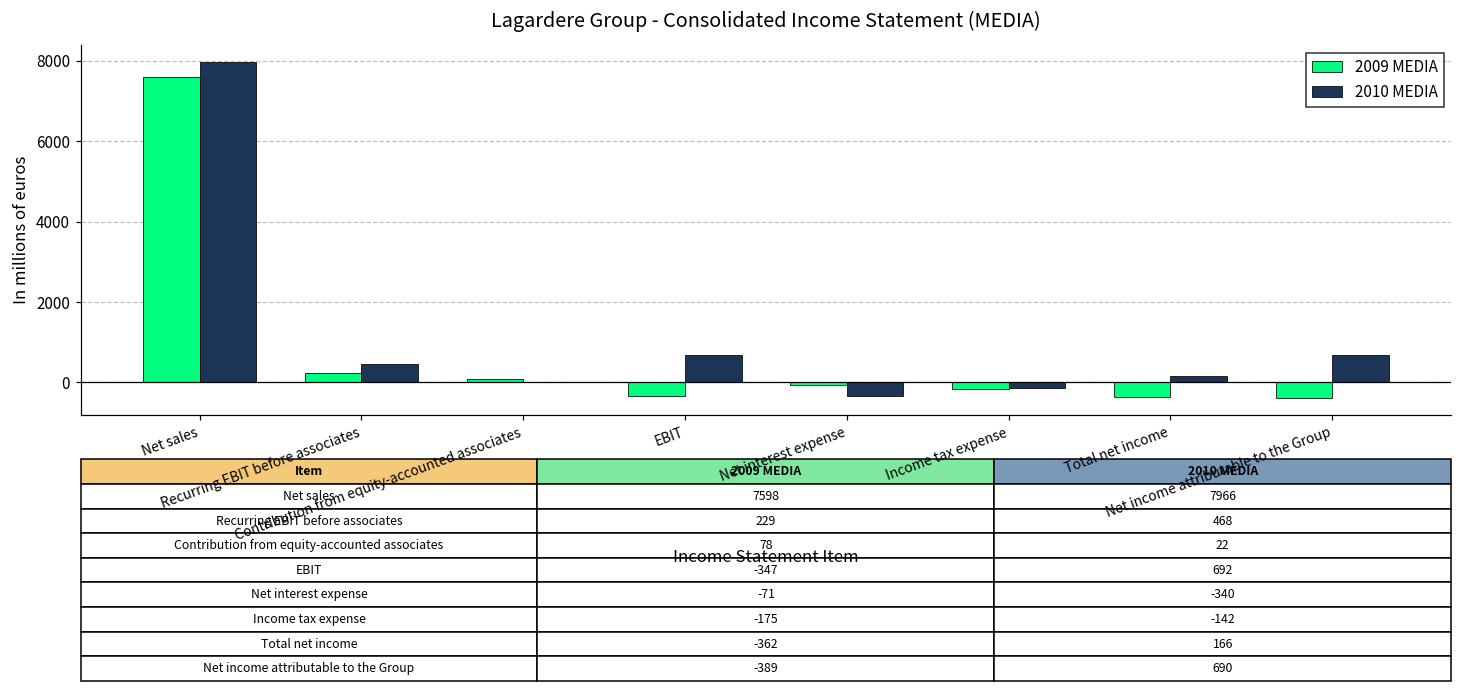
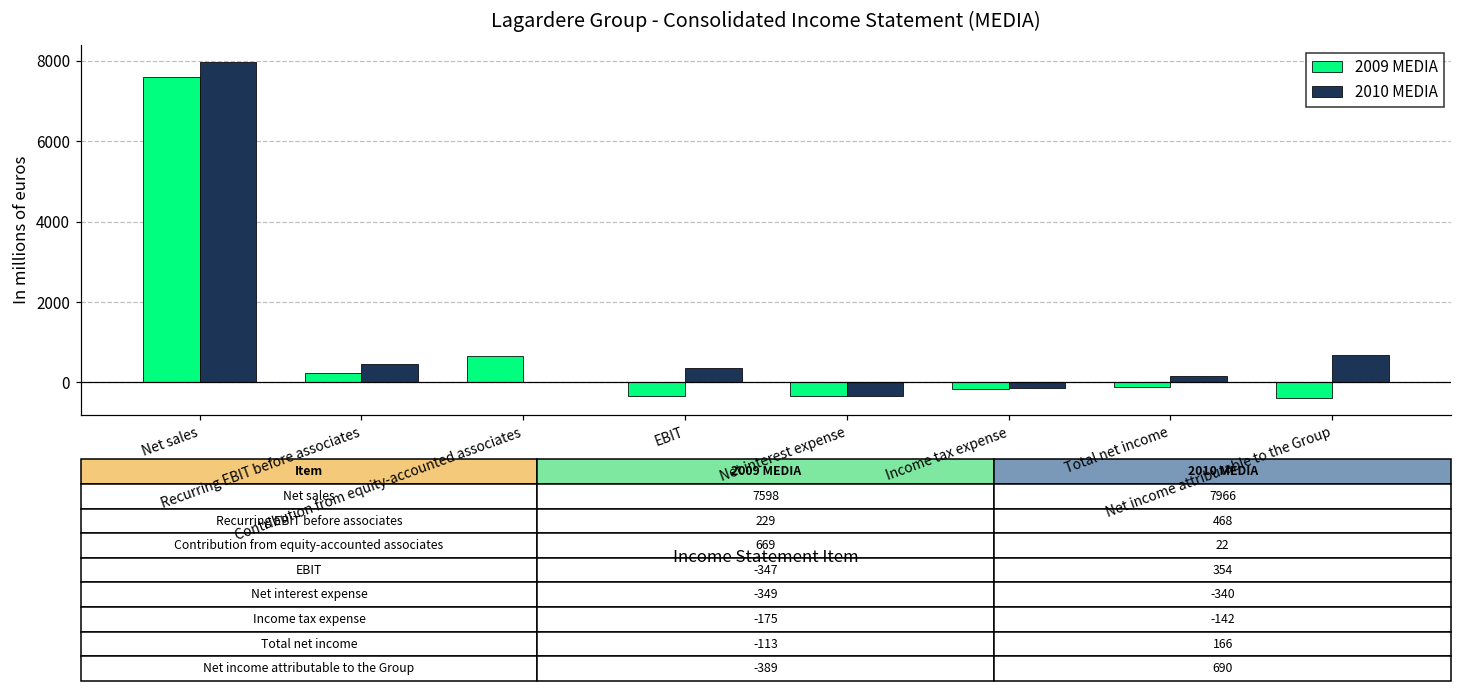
  {
    "2009 MEDIA": {
-     "Contribution from equity-accounted associates": 78,
-     "Net interest expense": -71,
-     "Total net income": -362
+     "Contribution from equity-accounted associates": 669,
+     "Net interest expense": -349,
+     "Total net income": -113
    },
    "2010 MEDIA": {
-     "EBIT": 692
+     "EBIT": 354
    }
  }
